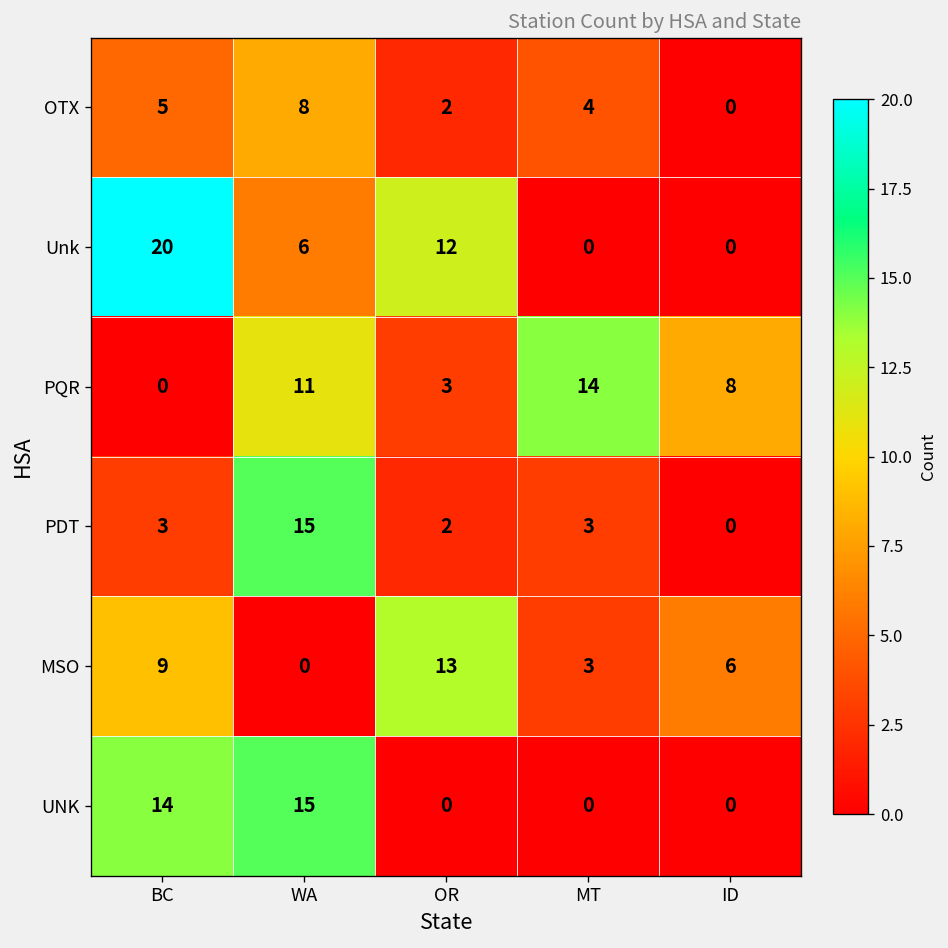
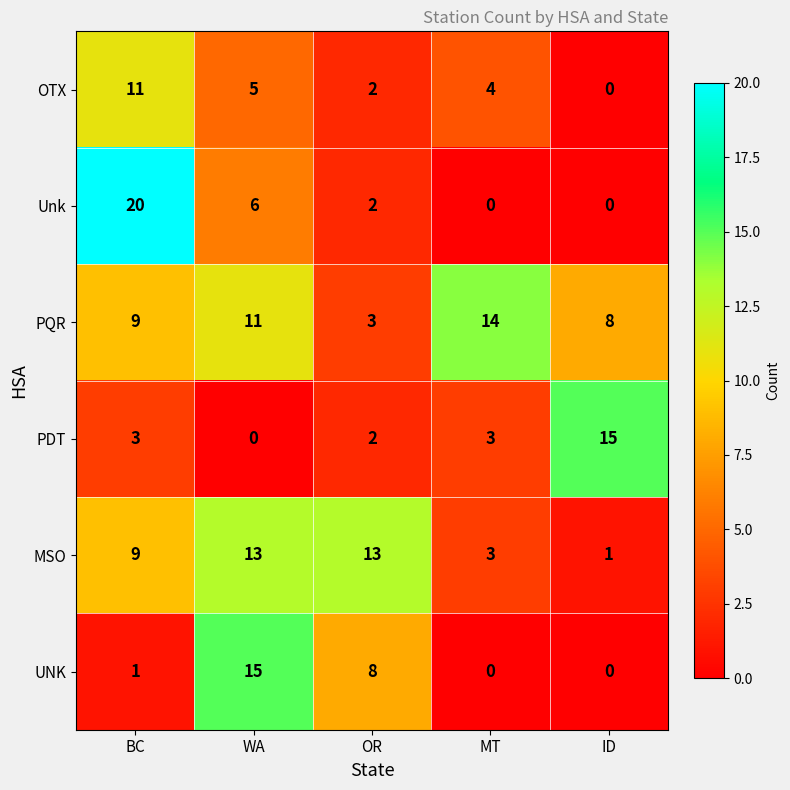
  {
    "OTX": {
-     "BC": 5,
-     "WA": 8,
+     "BC": 11,
+     "WA": 5,
      "OR": 2,
      "MT": 4,
      "ID": 0
    },
    "Unk": {
      "BC": 20,
      "WA": 6,
-     "OR": 12,
+     "OR": 2,
      "MT": 0,
      "ID": 0
    },
    "PQR": {
-     "BC": 0,
+     "BC": 9,
      "WA": 11,
      "OR": 3,
      "MT": 14,
      "ID": 8
    },
    "PDT": {
      "BC": 3,
-     "WA": 15,
+     "WA": 0,
      "OR": 2,
      "MT": 3,
-     "ID": 0
+     "ID": 15
    },
    "MSO": {
      "BC": 9,
-     "WA": 0,
+     "WA": 13,
      "OR": 13,
      "MT": 3,
-     "ID": 6
+     "ID": 1
    },
    "UNK": {
-     "BC": 14,
+     "BC": 1,
      "WA": 15,
-     "OR": 0,
+     "OR": 8,
      "MT": 0,
      "ID": 0
    }
  }
